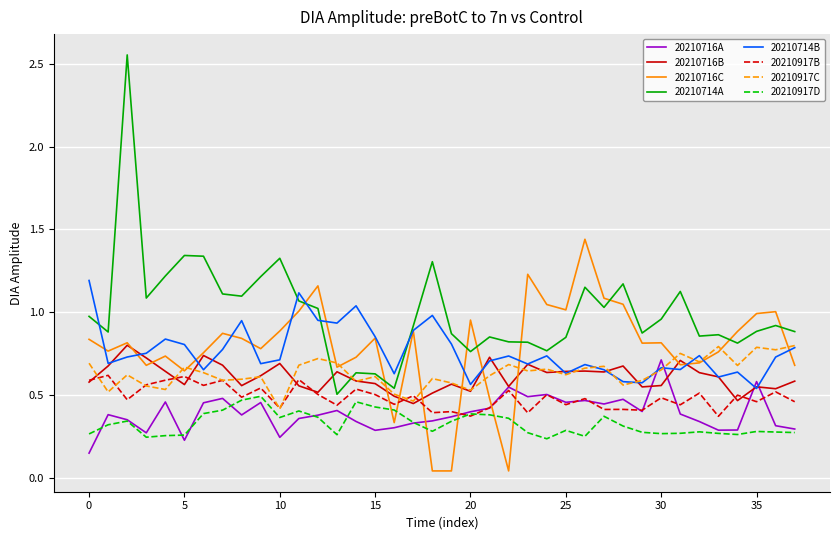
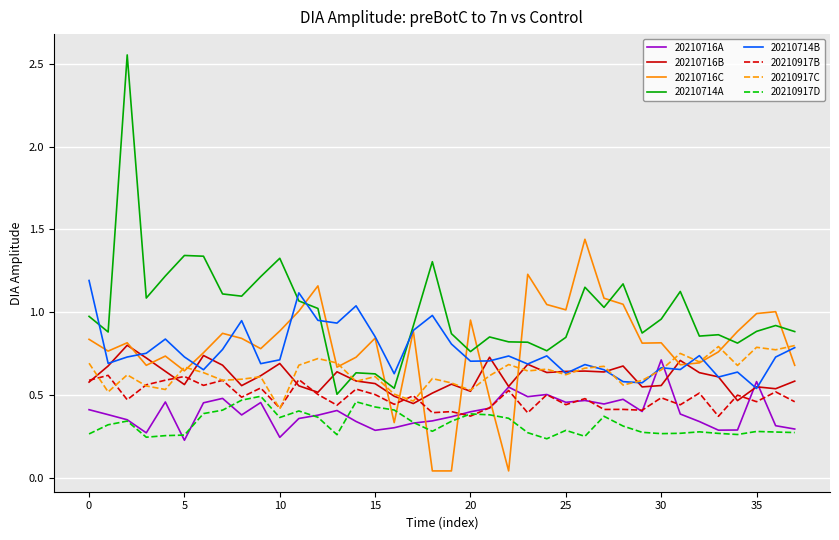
  {
    "20210716A": {
-     "0": 0.15,
+     "0": 0.41,
      "5": 0.23,
      "10": 0.24,
      "15": 0.29,
      "30": 0.71,
      "35": 0.58
    },
    "20210714B": {
      "0": 1.19,
-     "5": 0.81,
+     "5": 0.73,
      "10": 0.71,
-     "20": 0.56
+     "20": 0.70
    }
  }
